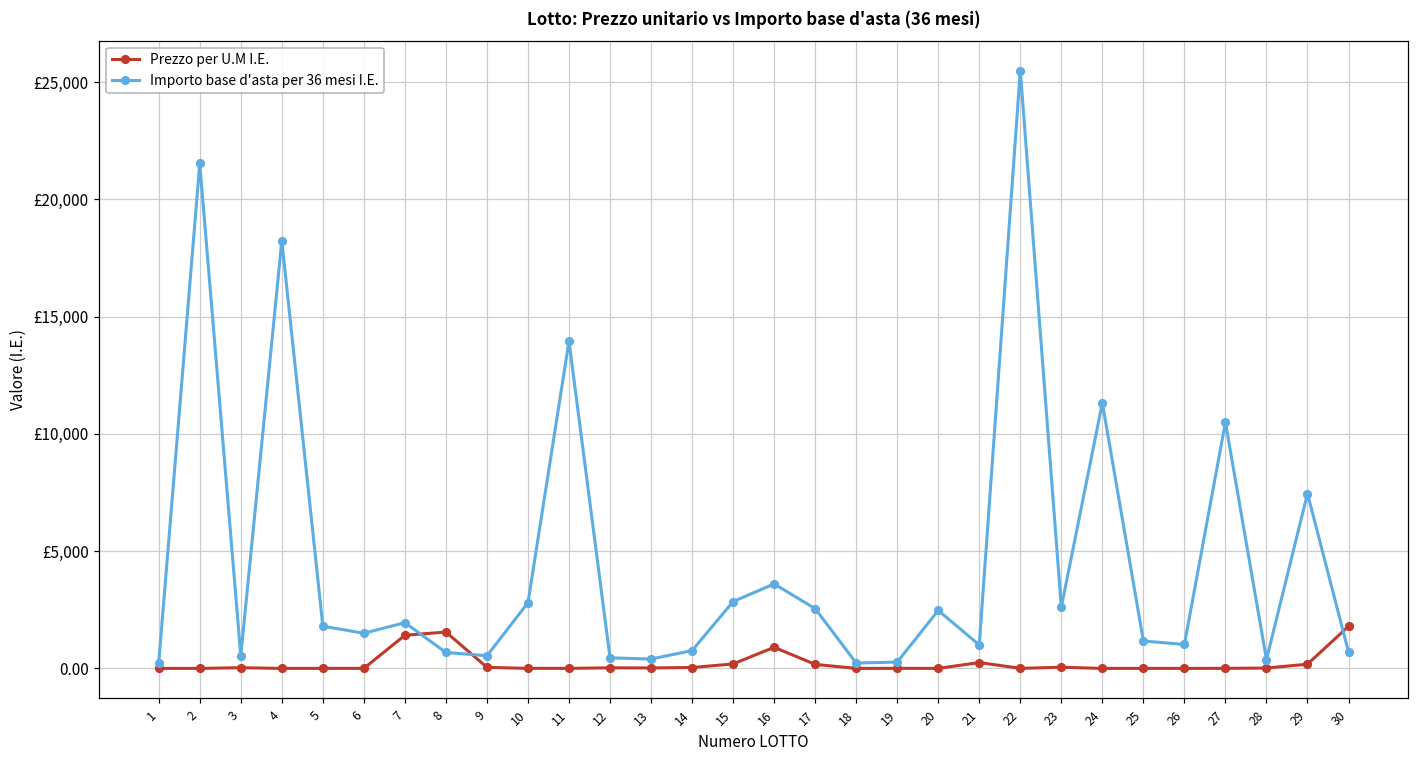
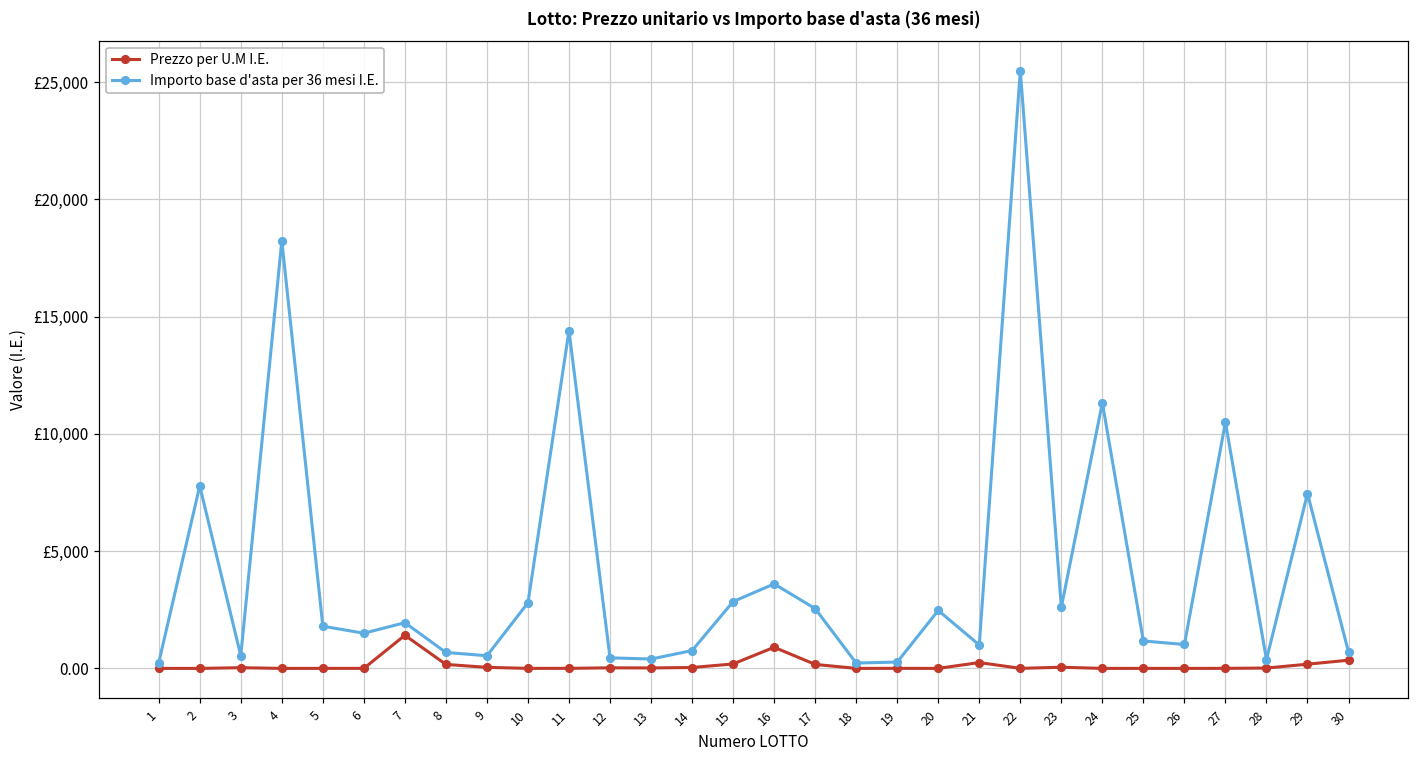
  {
    "Prezzo per U.M I.E.": {
      "1": "£0",
      "2": "£0",
      "3": "£0",
      "4": "£0",
      "5": "£0",
      "6": "£0",
      "7": "£1,400",
-     "8": "£1,600",
+     "8": "£200",
      "9": "£0",
      "10": "£0",
      "11": "£0",
      "12": "£0",
      "13": "£0",
      "14": "£0",
      "15": "£200",
      "16": "£900",
      "17": "£200",
      "18": "£0",
      "19": "£0",
      "20": "£0",
      "21": "£300",
      "22": "£0",
      "23": "£100",
      "24": "£0",
      "25": "£0",
      "26": "£0",
      "27": "£0",
      "28": "£0",
      "29": "£200",
-     "30": "£1,800"
+     "30": "£400"
    },
    "Importo base d'asta per 36 mesi I.E.": {
      "1": "£200",
-     "2": "£21,500",
+     "2": "£7,800",
      "3": "£500",
      "4": "£18,200",
      "5": "£1,800",
      "6": "£1,500",
      "7": "£2,000",
      "8": "£700",
      "9": "£500",
      "10": "£2,800",
-     "11": "£14,000",
+     "11": "£14,400",
      "12": "£500",
      "13": "£400",
      "14": "£800",
      "15": "£2,900",
      "16": "£3,600",
      "17": "£2,600",
      "18": "£200",
      "19": "£300",
      "20": "£2,500",
      "21": "£1,000",
      "22": "£25,500",
      "23": "£2,600",
      "24": "£11,300",
      "25": "£1,200",
      "26": "£1,000",
      "27": "£10,500",
      "28": "£400",
      "29": "£7,500",
      "30": "£700"
    }
  }
